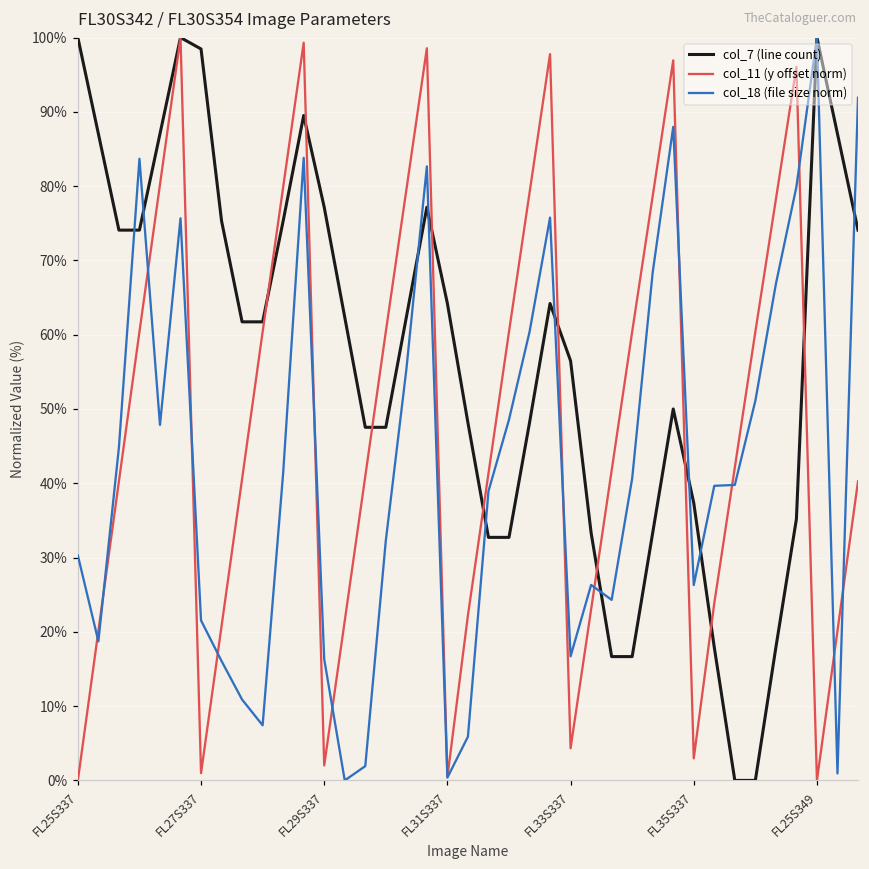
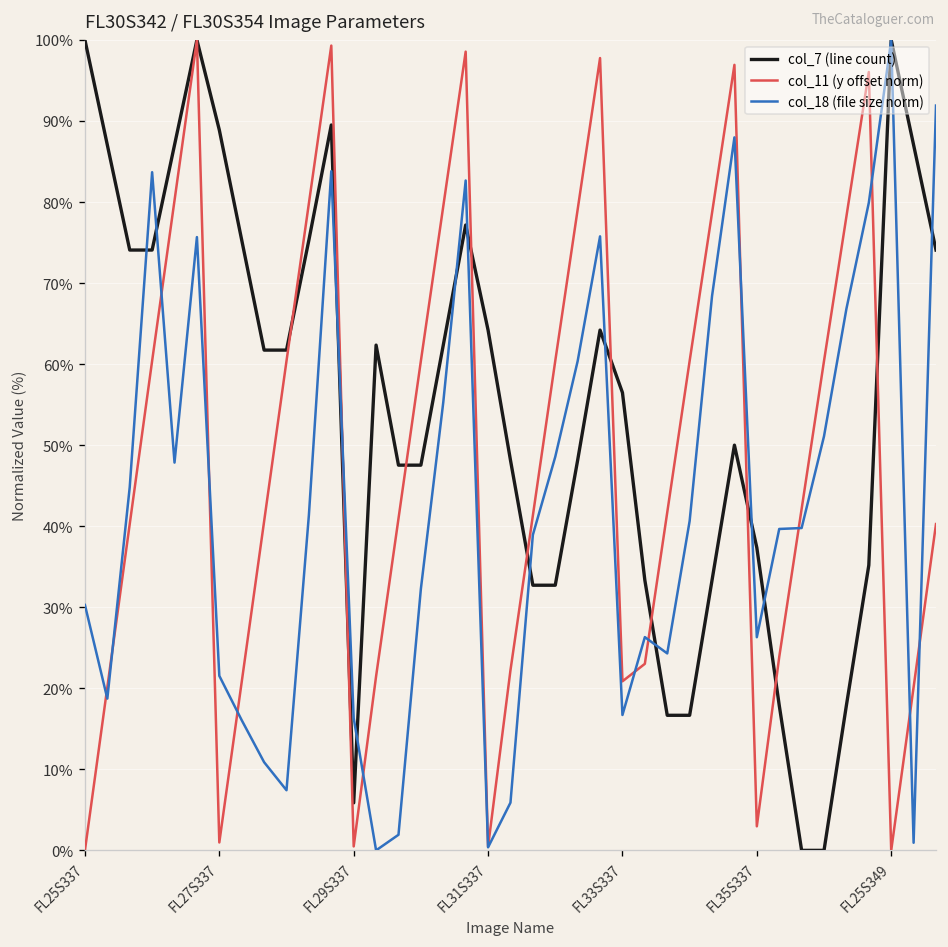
  {
    "col_7 (line count)": {
      "FL25S337": "100%",
-     "FL27S337": "98%",
-     "FL29S337": "77%",
+     "FL27S337": "89%",
+     "FL29S337": "6%",
      "FL31S337": "64%",
      "FL33S337": "56%",
      "FL35S337": "37%"
    },
    "col_11 (y offset norm)": {
      "FL25S337": "0%",
      "FL27S337": "1%",
-     "FL29S337": "2%",
-     "FL33S337": "4%",
+     "FL29S337": "0%",
+     "FL33S337": "21%",
      "FL35S337": "3%",
      "FL25S349": "0%"
    },
    "col_18 (file size norm)": {
      "FL25S337": "30%",
      "FL27S337": "22%",
      "FL29S337": "16%",
      "FL33S337": "17%",
      "FL35S337": "26%"
    }
  }
